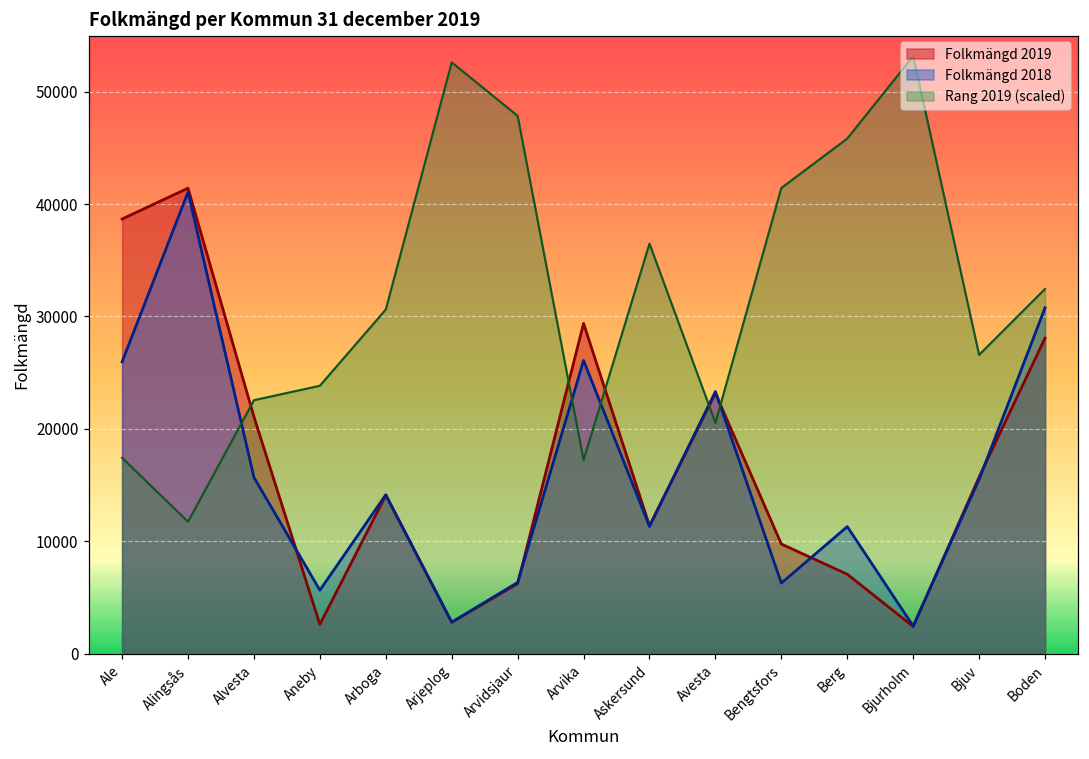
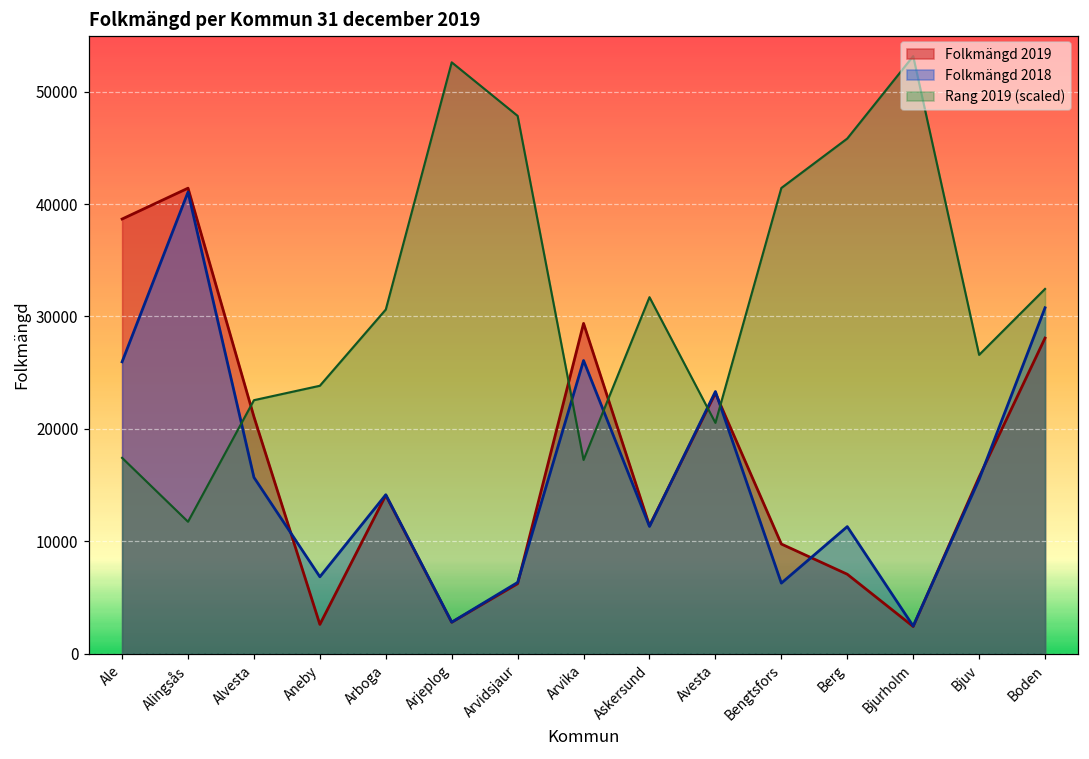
  {
    "Folkmängd 2019": {
      "Ale": 38700,
      "Alingsås": 41400,
      "Alvesta": 21100,
      "Aneby": 2600,
      "Arvika": 29400,
      "Bengtsfors": 9800,
      "Berg": 7100,
      "Boden": 28100
    },
    "Folkmängd 2018": {
      "Ale": 26000,
      "Alingsås": 41100,
      "Alvesta": 15700,
-     "Aneby": 5600,
+     "Aneby": 6800,
      "Arvika": 26100,
      "Bengtsfors": 6300,
      "Berg": 11300,
      "Boden": 30800
    },
    "Rang 2019 (scaled)": {
      "Ale": 17400,
      "Alingsås": 11700,
      "Alvesta": 22600,
      "Aneby": 23800,
      "Arboga": 30600,
      "Arjeplog": 52600,
      "Arvidsjaur": 47900,
      "Arvika": 17200,
-     "Askersund": 36500,
+     "Askersund": 31700,
      "Avesta": 20500,
      "Bengtsfors": 41400,
      "Berg": 45800,
      "Bjuv": 26600,
      "Boden": 32500
    }
  }
